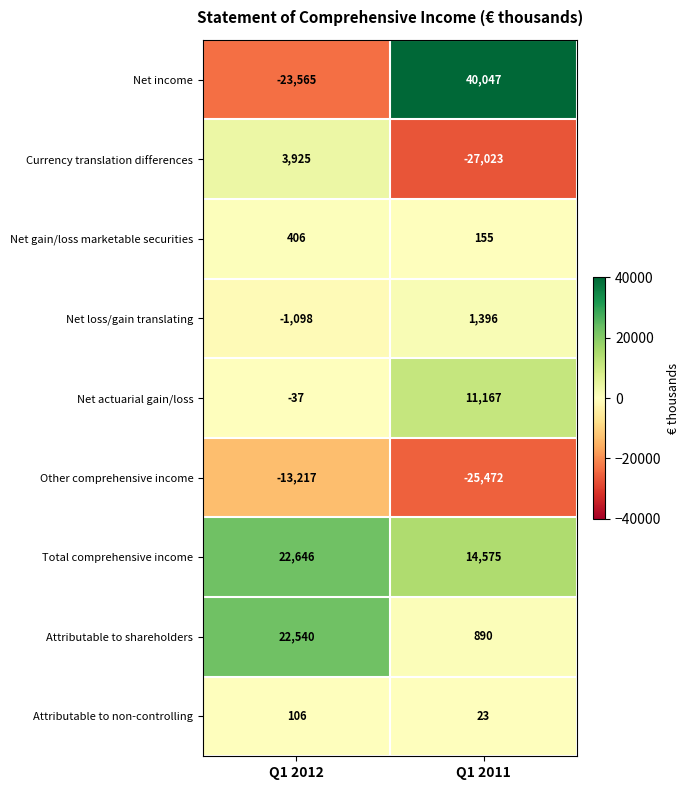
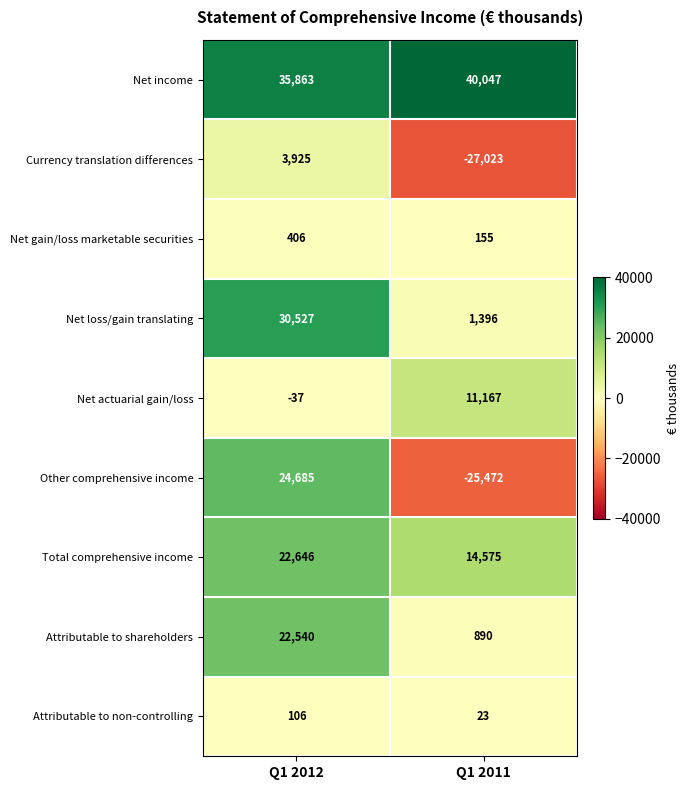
  {
    "Net income": {
-     "Q1 2012": "-23,565",
+     "Q1 2012": "35,863",
      "Q1 2011": "40,047"
    },
    "Currency translation differences": {
      "Q1 2012": "3,925",
      "Q1 2011": "-27,023"
    },
    "Net gain/loss marketable securities": {
      "Q1 2012": "406",
      "Q1 2011": "155"
    },
    "Net loss/gain translating": {
-     "Q1 2012": "-1,098",
+     "Q1 2012": "30,527",
      "Q1 2011": "1,396"
    },
    "Net actuarial gain/loss": {
      "Q1 2012": "-37",
      "Q1 2011": "11,167"
    },
    "Other comprehensive income": {
-     "Q1 2012": "-13,217",
+     "Q1 2012": "24,685",
      "Q1 2011": "-25,472"
    },
    "Total comprehensive income": {
      "Q1 2012": "22,646",
      "Q1 2011": "14,575"
    },
    "Attributable to shareholders": {
      "Q1 2012": "22,540",
      "Q1 2011": "890"
    },
    "Attributable to non-controlling": {
      "Q1 2012": "106",
      "Q1 2011": "23"
    }
  }
